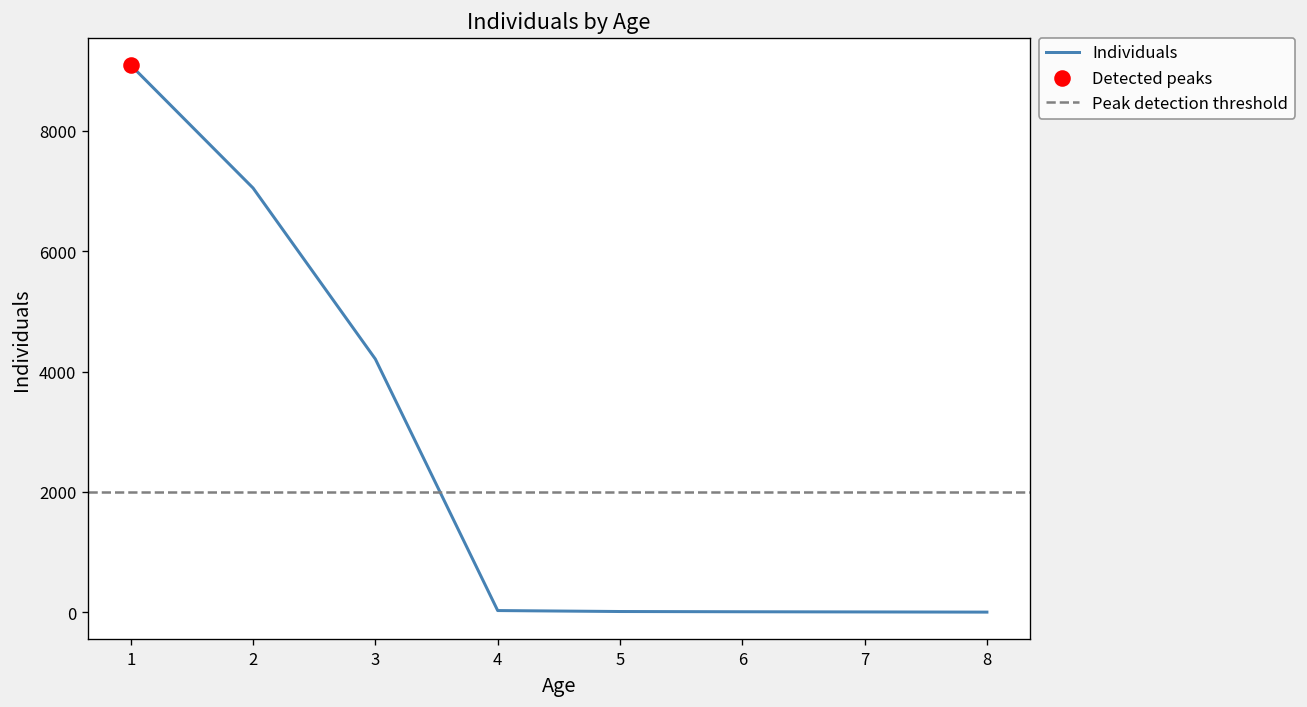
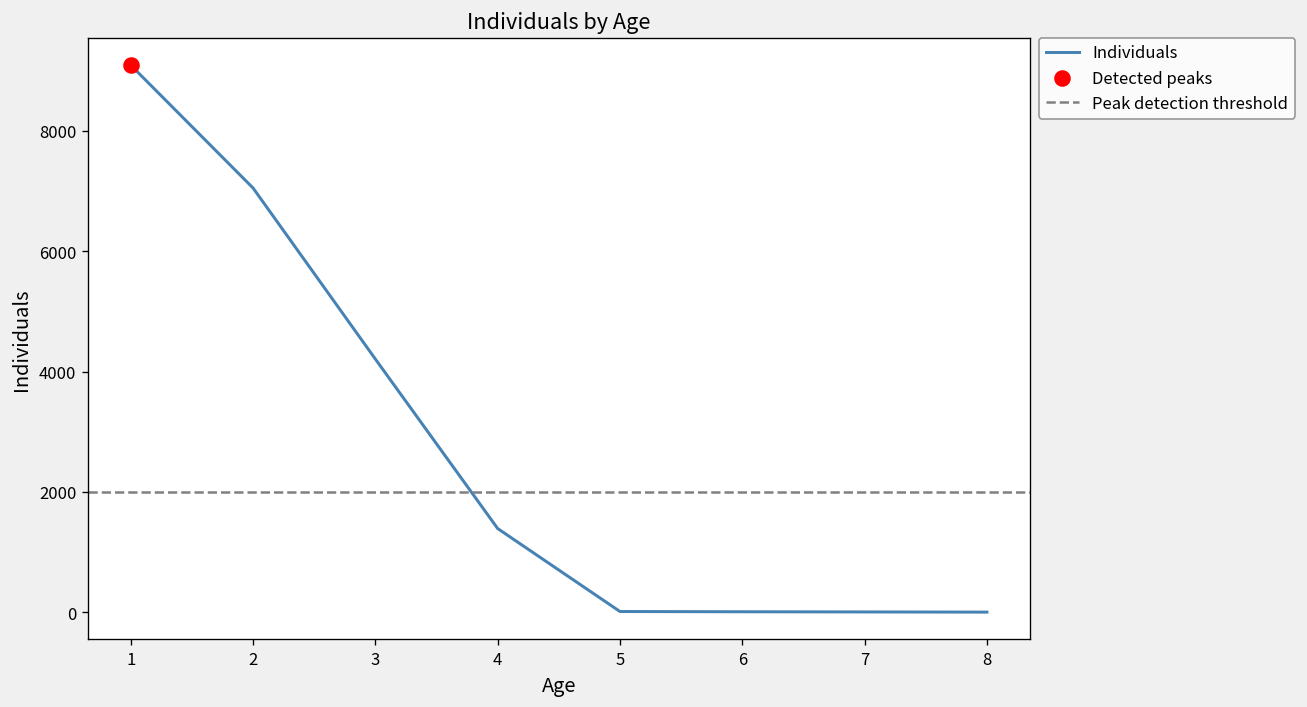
  {
    "Individuals": {
      "2": 7100,
      "3": 4200,
-     "4": 0,
+     "4": 1400,
      "5": 0,
      "6": 0,
      "7": 0,
      "8": 0
    }
  }
